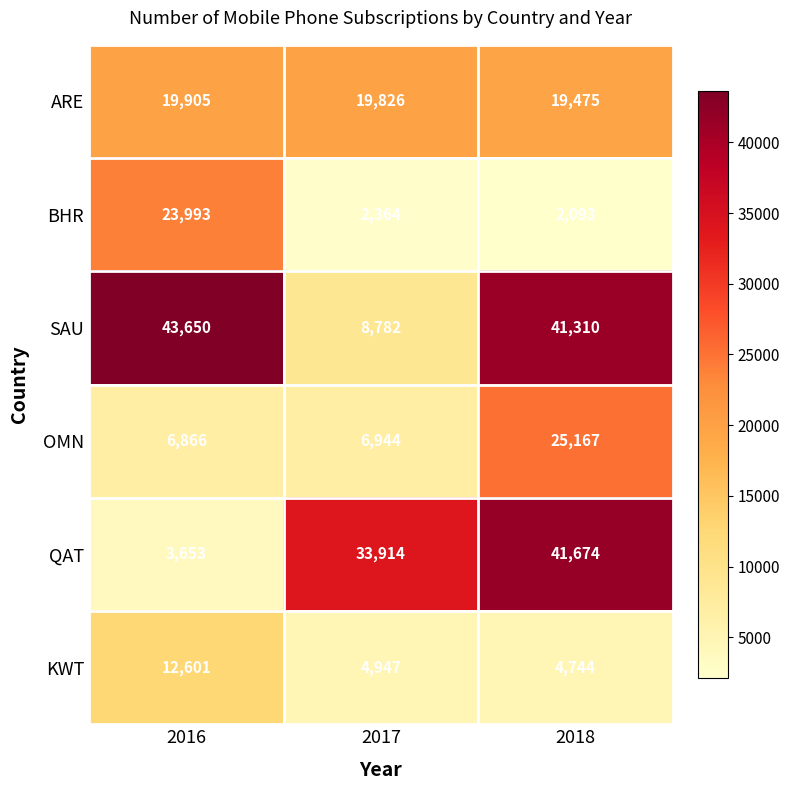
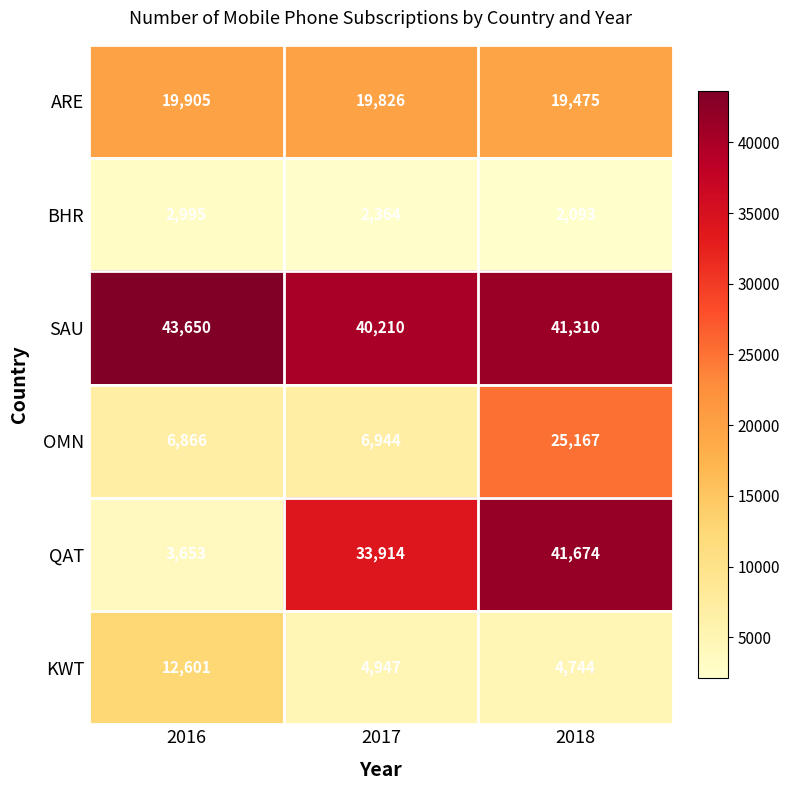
  {
    "ARE": {
      "2016": "19,905",
      "2017": "19,826",
      "2018": "19,475"
    },
    "BHR": {
-     "2016": "23,993",
+     "2016": "2,995",
      "2017": "2,364",
      "2018": "2,093"
    },
    "SAU": {
      "2016": "43,650",
-     "2017": "8,782",
+     "2017": "40,210",
      "2018": "41,310"
    },
    "OMN": {
      "2016": "6,866",
      "2017": "6,944",
      "2018": "25,167"
    },
    "QAT": {
      "2016": "3,653",
      "2017": "33,914",
      "2018": "41,674"
    },
    "KWT": {
      "2016": "12,601",
      "2017": "4,947",
      "2018": "4,744"
    }
  }
